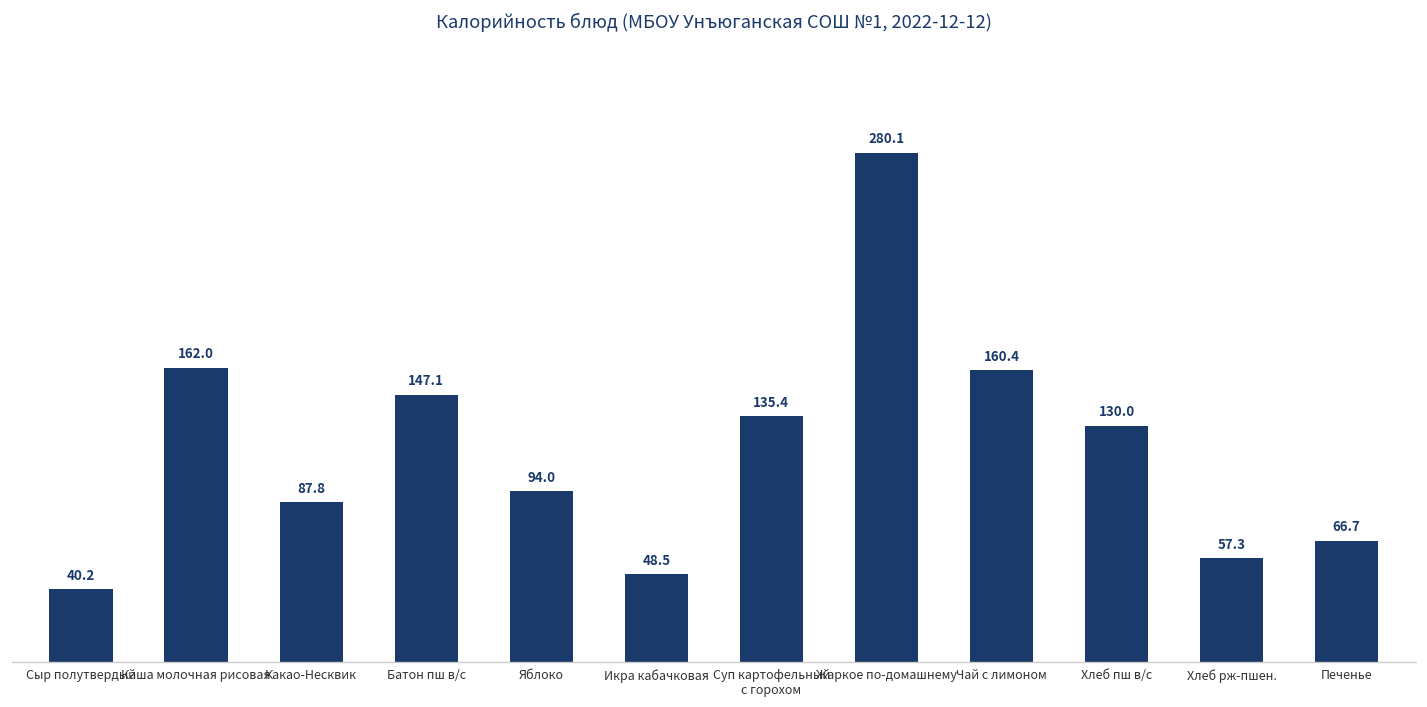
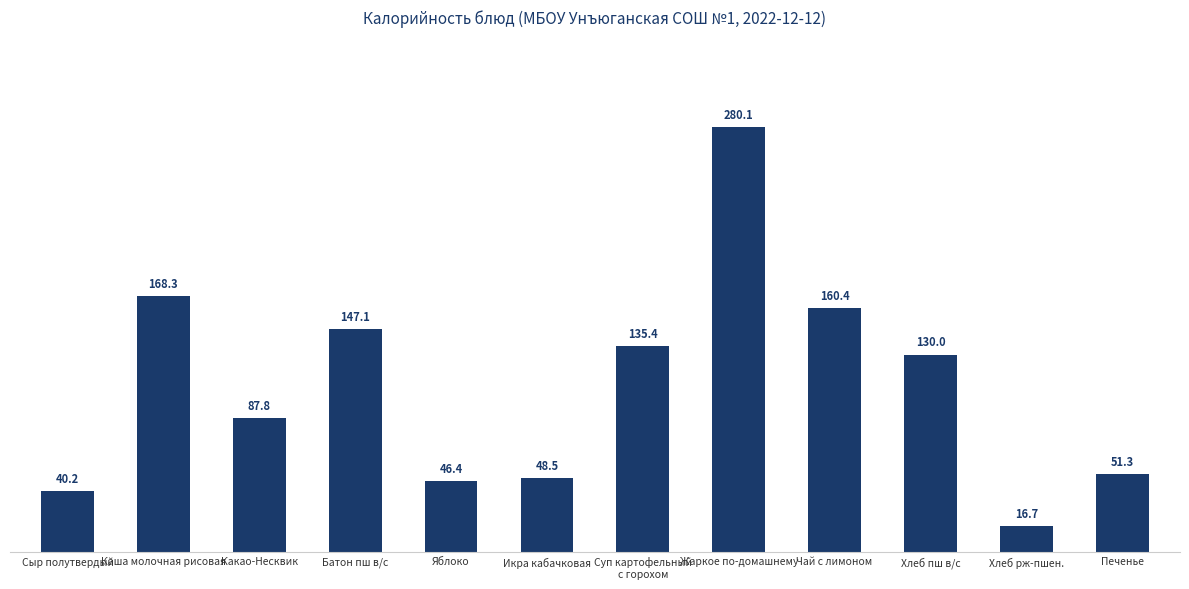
  {
    "Сыр полутвердый": 40.2,
-   "Каша молочная рисовая": 162.0,
+   "Каша молочная рисовая": 168.3,
    "Какао-Несквик": 87.8,
    "Батон пш в/с": 147.1,
-   "Яблоко": 94.0,
+   "Яблоко": 46.4,
    "Икра кабачковая": 48.5,
    "Суп картофельный с горохом": 135.4,
    "Жаркое по-домашнему": 280.1,
    "Чай с лимоном": 160.4,
    "Хлеб пш в/с": 130.0,
-   "Хлеб рж-пшен.": 57.3,
-   "Печенье": 66.7
+   "Хлеб рж-пшен.": 16.7,
+   "Печенье": 51.3
  }
